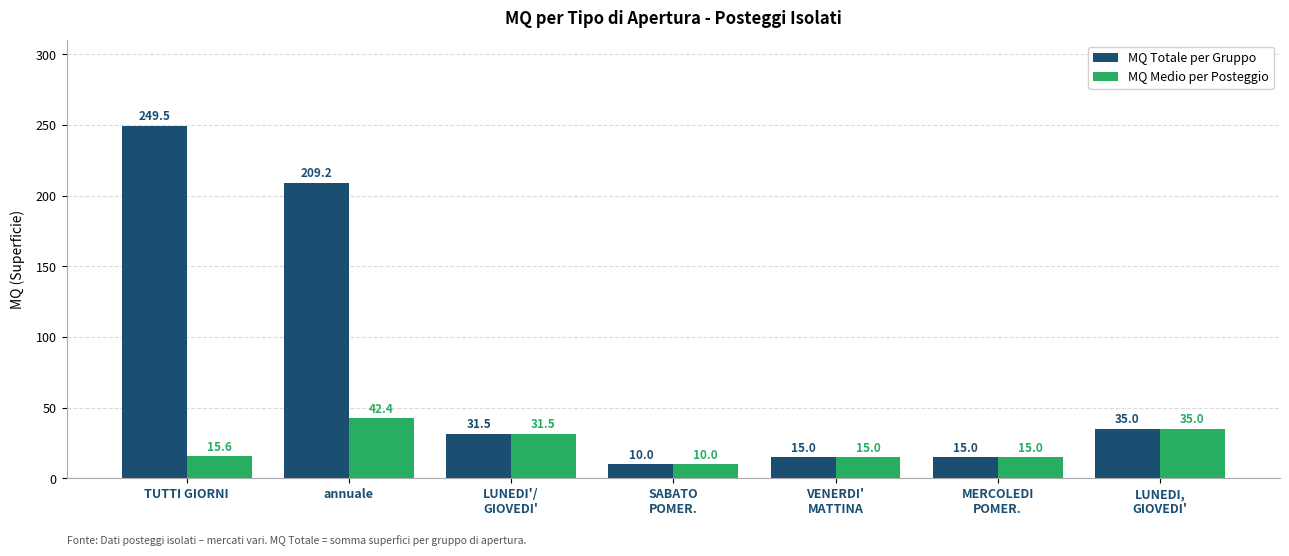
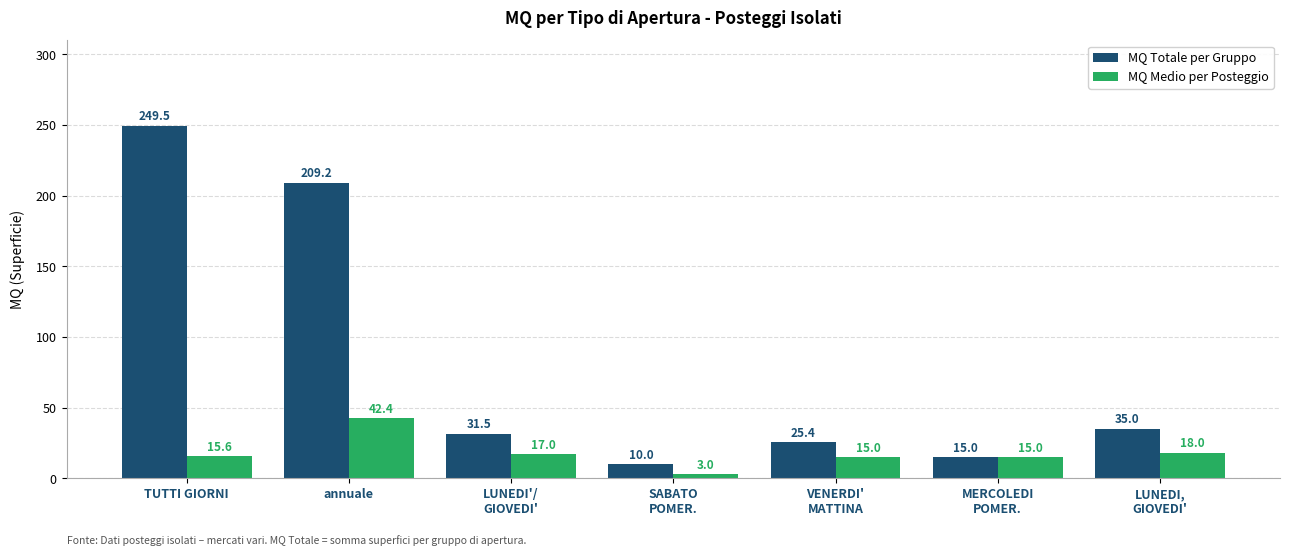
  {
    "MQ Totale per Gruppo": {
      "TUTTI GIORNI": 249.5,
      "annuale": 209.2,
      "LUNEDI'/ GIOVEDI'": 31.5,
      "SABATO POMER.": 10.0,
-     "VENERDI' MATTINA": 15.0,
+     "VENERDI' MATTINA": 25.4,
      "MERCOLEDI POMER.": 15.0,
      "LUNEDI, GIOVEDI'": 35.0
    },
    "MQ Medio per Posteggio": {
      "TUTTI GIORNI": 15.6,
      "annuale": 42.4,
-     "LUNEDI'/ GIOVEDI'": 31.5,
-     "SABATO POMER.": 10.0,
+     "LUNEDI'/ GIOVEDI'": 17.0,
+     "SABATO POMER.": 3.0,
      "VENERDI' MATTINA": 15.0,
      "MERCOLEDI POMER.": 15.0,
-     "LUNEDI, GIOVEDI'": 35.0
+     "LUNEDI, GIOVEDI'": 18.0
    }
  }
